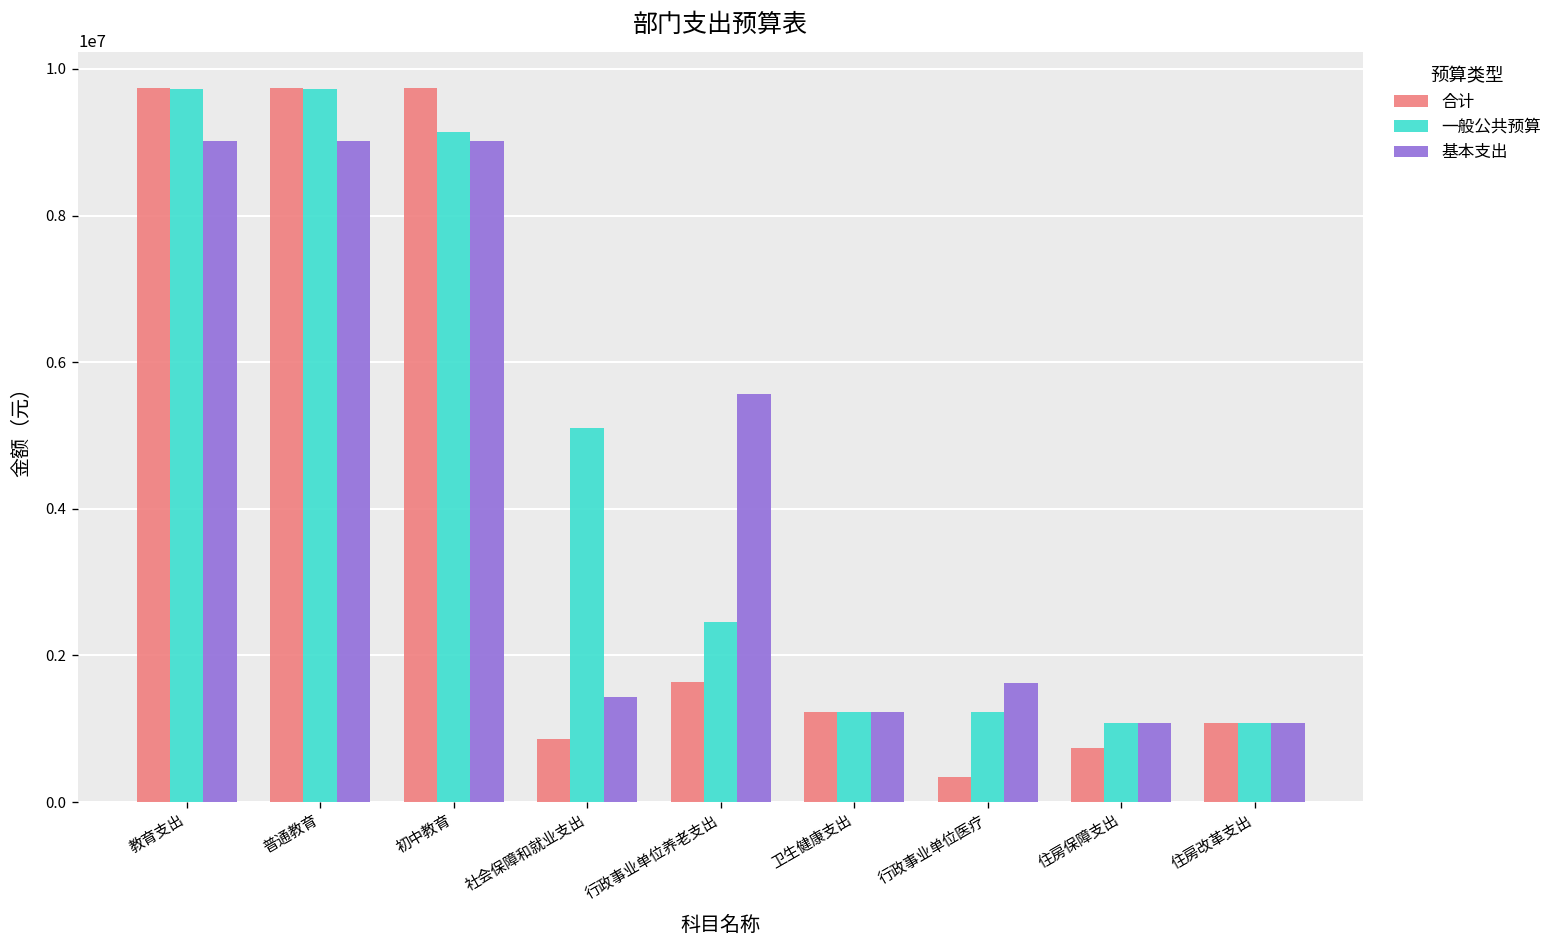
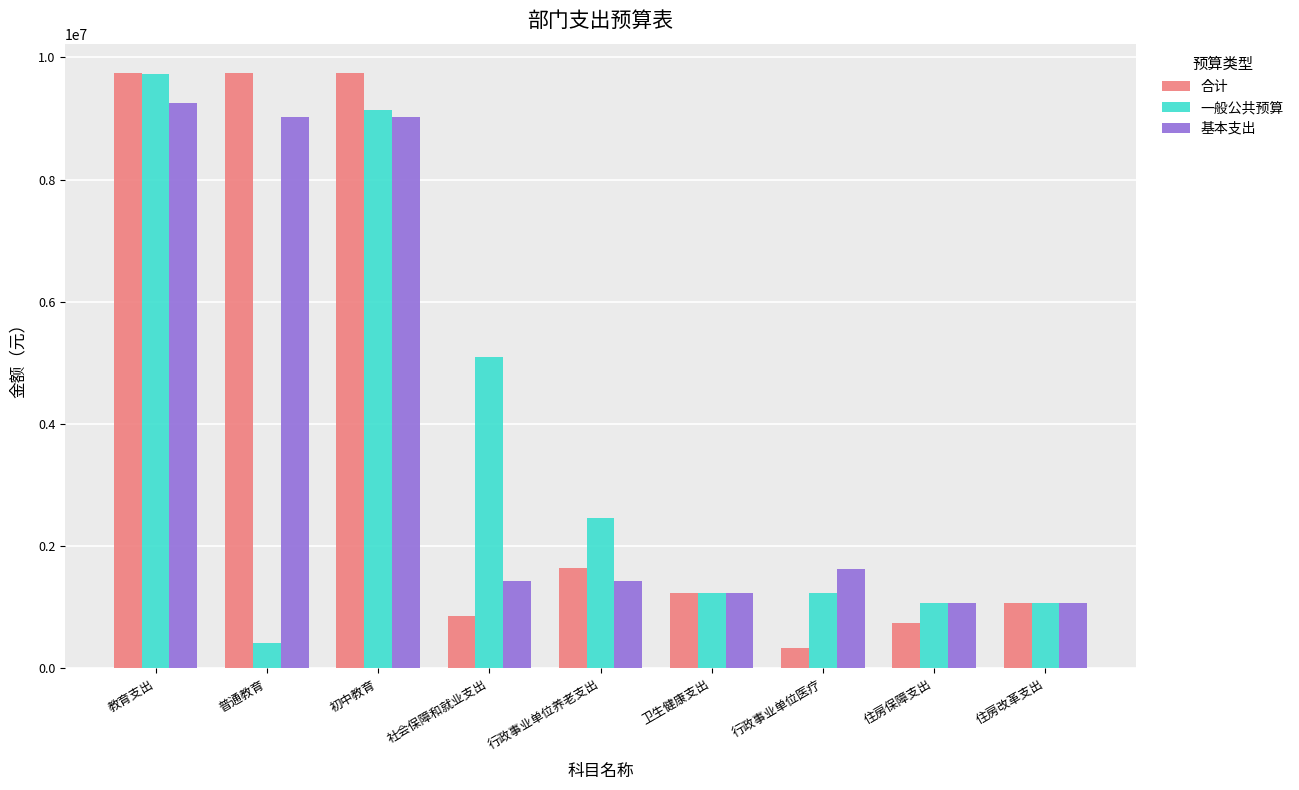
  {
    "合计": {
      "教育支出": 9700000,
      "普通教育": 9700000,
      "初中教育": 9700000,
      "社会保障和就业支出": 900000,
      "行政事业单位养老支出": 1600000,
      "卫生健康支出": 1200000,
      "行政事业单位医疗": 300000,
      "住房保障支出": 700000,
      "住房改革支出": 1100000
    },
    "一般公共预算": {
      "教育支出": 9700000,
-     "普通教育": 9700000,
+     "普通教育": 400000,
      "初中教育": 9100000,
      "社会保障和就业支出": 5100000,
      "行政事业单位养老支出": 2500000,
      "卫生健康支出": 1200000,
      "行政事业单位医疗": 1200000,
      "住房保障支出": 1100000,
      "住房改革支出": 1100000
    },
    "基本支出": {
-     "教育支出": 9000000,
+     "教育支出": 9200000,
      "普通教育": 9000000,
      "初中教育": 9000000,
      "社会保障和就业支出": 1400000,
-     "行政事业单位养老支出": 5600000,
+     "行政事业单位养老支出": 1400000,
      "卫生健康支出": 1200000,
      "行政事业单位医疗": 1600000,
      "住房保障支出": 1100000,
      "住房改革支出": 1100000
    }
  }
